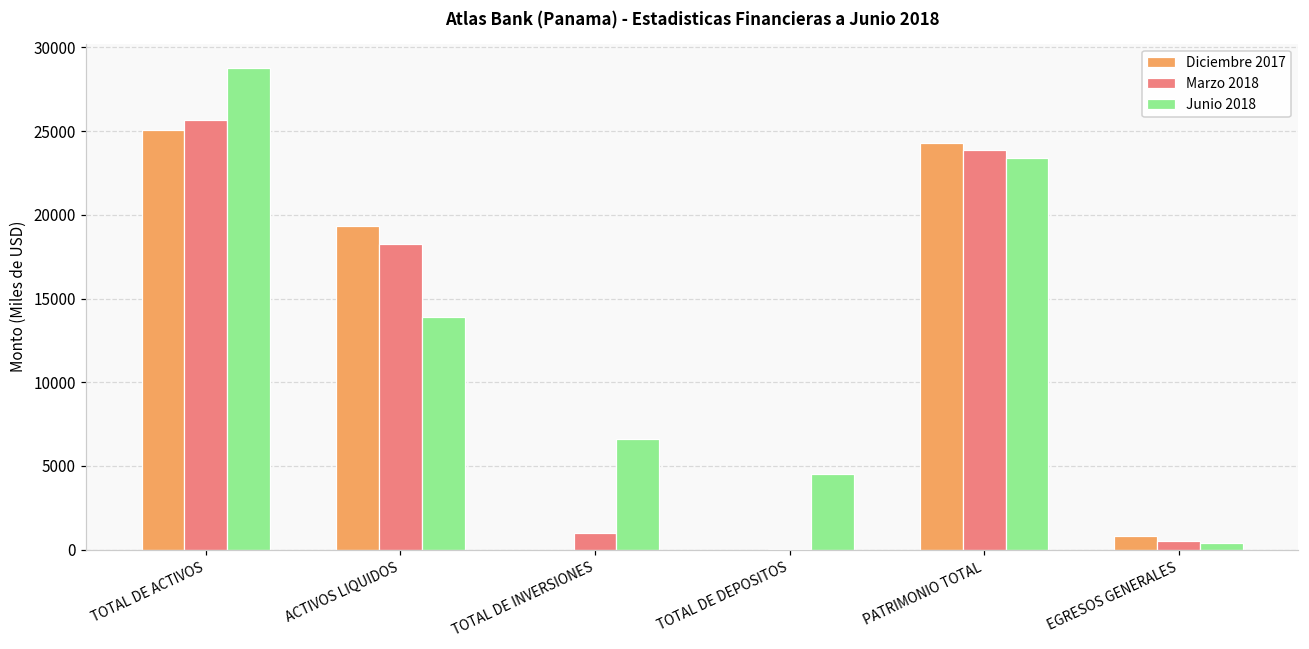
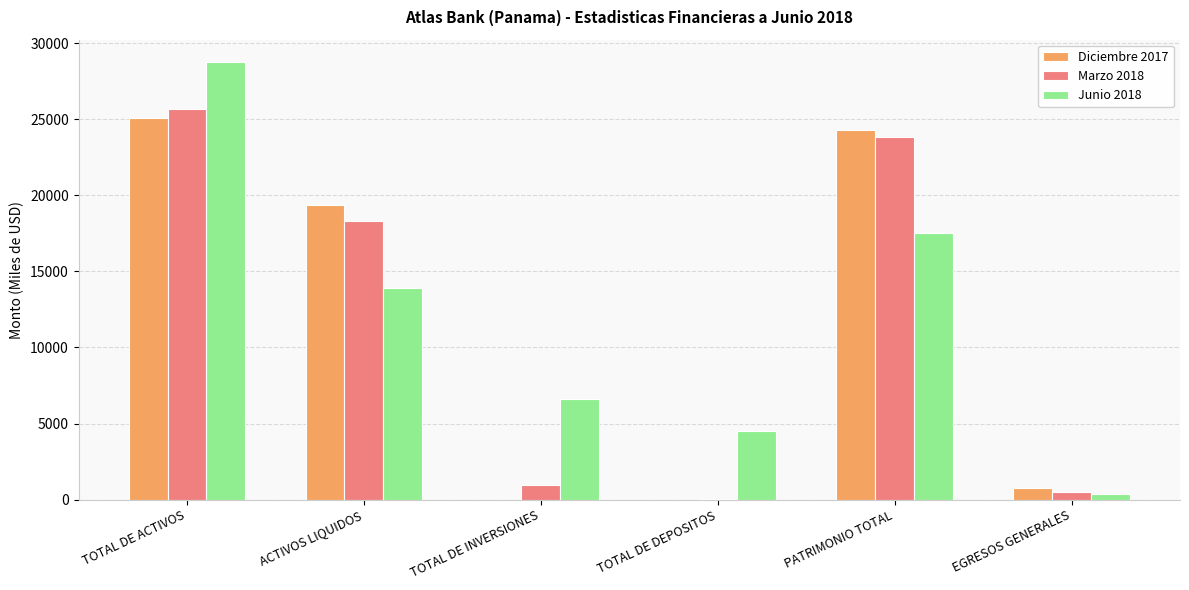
  {
    "Junio 2018": {
      "TOTAL DE ACTIVOS": 28800,
      "ACTIVOS LIQUIDOS": 13900,
      "TOTAL DE INVERSIONES": 6600,
      "TOTAL DE DEPOSITOS": 4500,
-     "PATRIMONIO TOTAL": 23400,
+     "PATRIMONIO TOTAL": 17500,
      "EGRESOS GENERALES": 400
    }
  }
